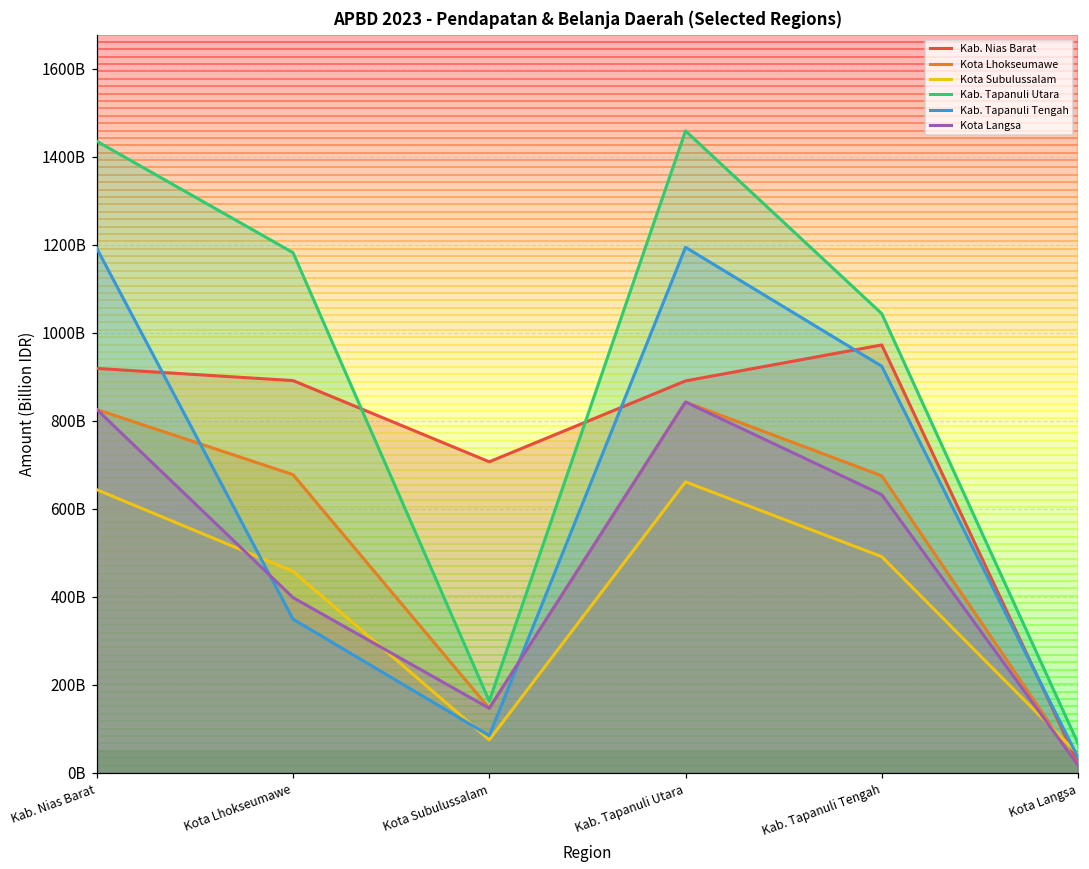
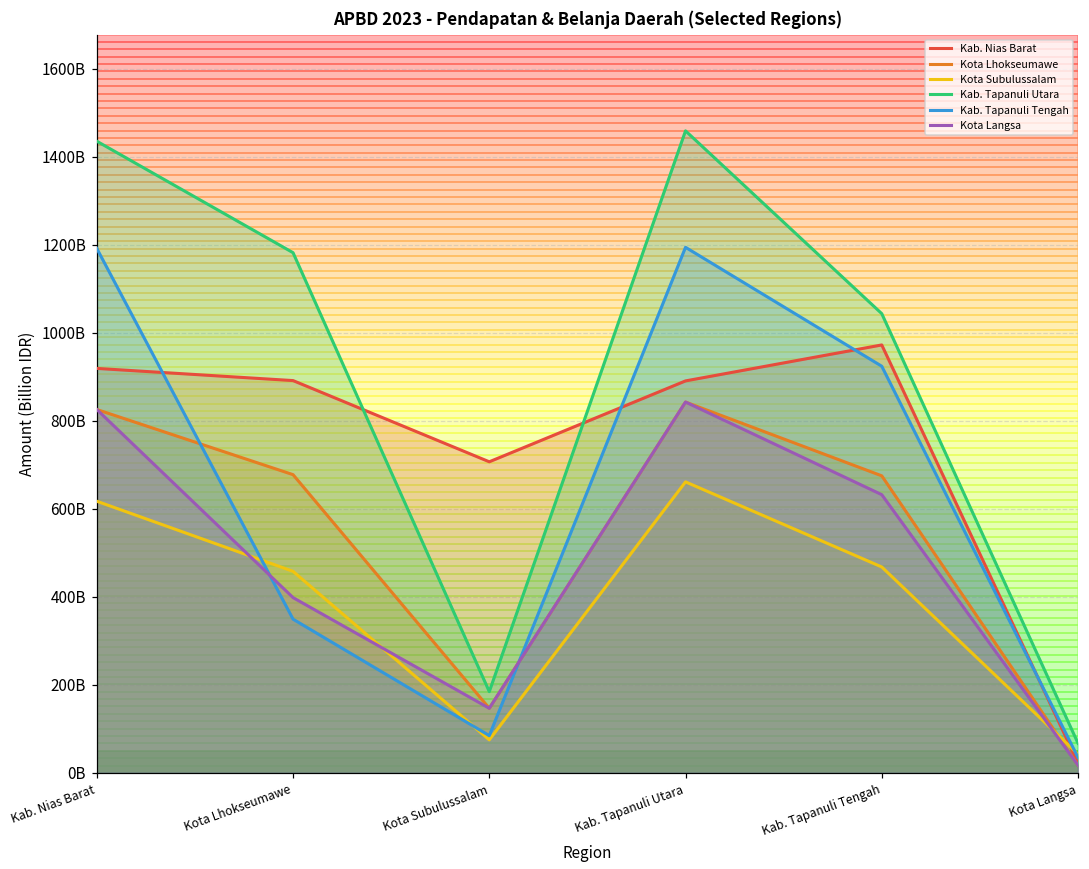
  {
    "Kota Subulussalam": {
-     "Kab. Nias Barat": 640000000000,
+     "Kab. Nias Barat": 620000000000,
      "Kota Lhokseumawe": 460000000000,
      "Kota Subulussalam": 80000000000,
      "Kab. Tapanuli Utara": 660000000000,
-     "Kab. Tapanuli Tengah": 490000000000,
+     "Kab. Tapanuli Tengah": 470000000000,
      "Kota Langsa": 40000000000
    },
    "Kab. Tapanuli Utara": {
      "Kab. Nias Barat": 1440000000000,
      "Kota Lhokseumawe": 1180000000000,
-     "Kota Subulussalam": 160000000000,
+     "Kota Subulussalam": 180000000000,
      "Kab. Tapanuli Utara": 1460000000000,
      "Kab. Tapanuli Tengah": 1040000000000,
      "Kota Langsa": 70000000000
    },
    "Kab. Tapanuli Tengah": {
      "Kab. Nias Barat": 1190000000000,
      "Kota Lhokseumawe": 350000000000,
      "Kota Subulussalam": 80000000000,
      "Kab. Tapanuli Utara": 1190000000000,
      "Kab. Tapanuli Tengah": 920000000000,
      "Kota Langsa": 40000000000
    },
    "Kota Langsa": {
      "Kota Lhokseumawe": 400000000000,
      "Kab. Tapanuli Tengah": 630000000000
    }
  }
